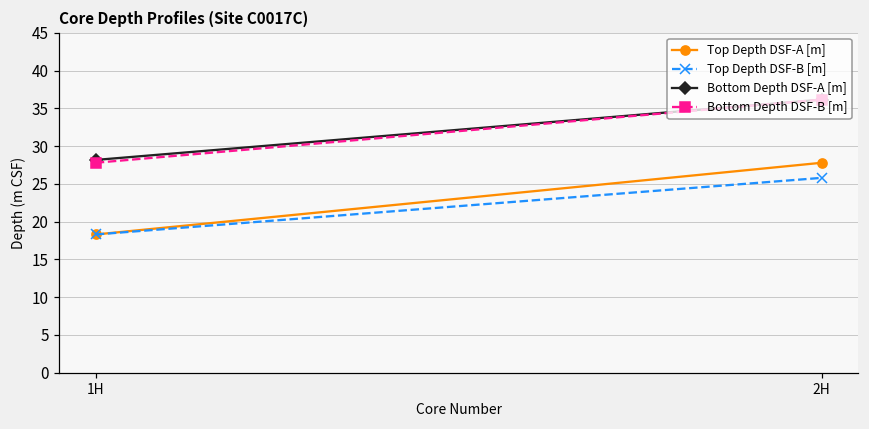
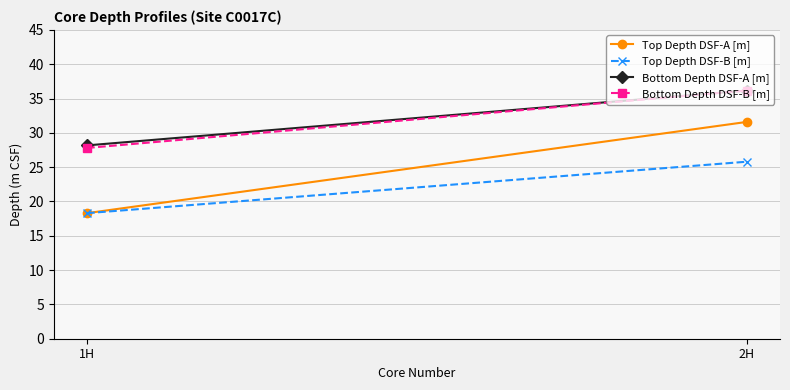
  {
    "Top Depth DSF-A [m]": {
-     "2H": 28
+     "2H": 32
    },
    "Top Depth DSF-B [m]": {
      "2H": 26
    },
    "Bottom Depth DSF-A [m]": {
      "1H": 28
    },
    "Bottom Depth DSF-B [m]": {
      "1H": 28
    }
  }
